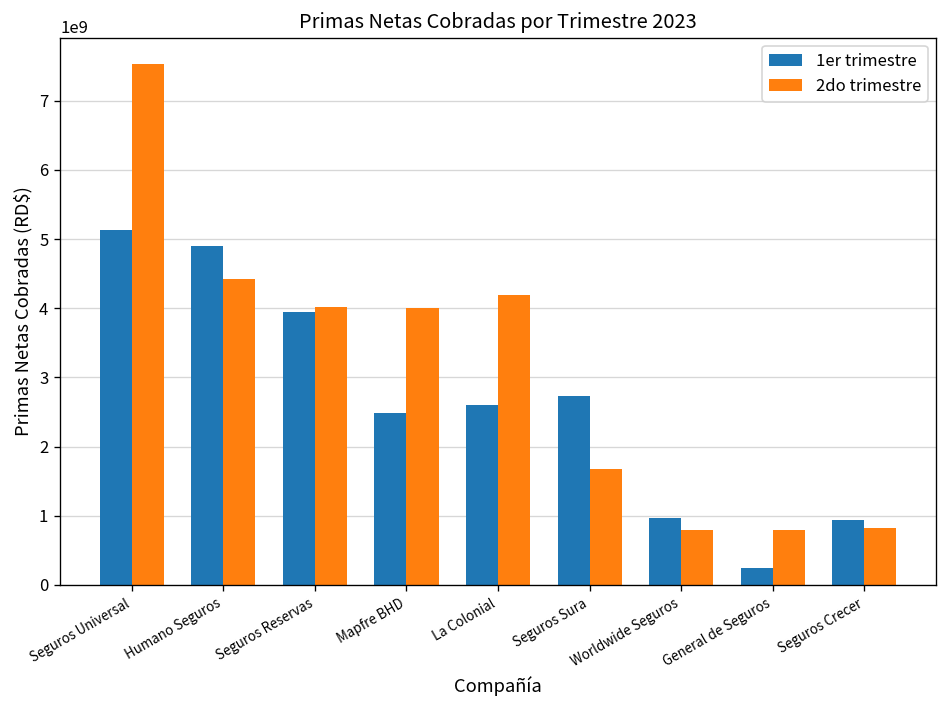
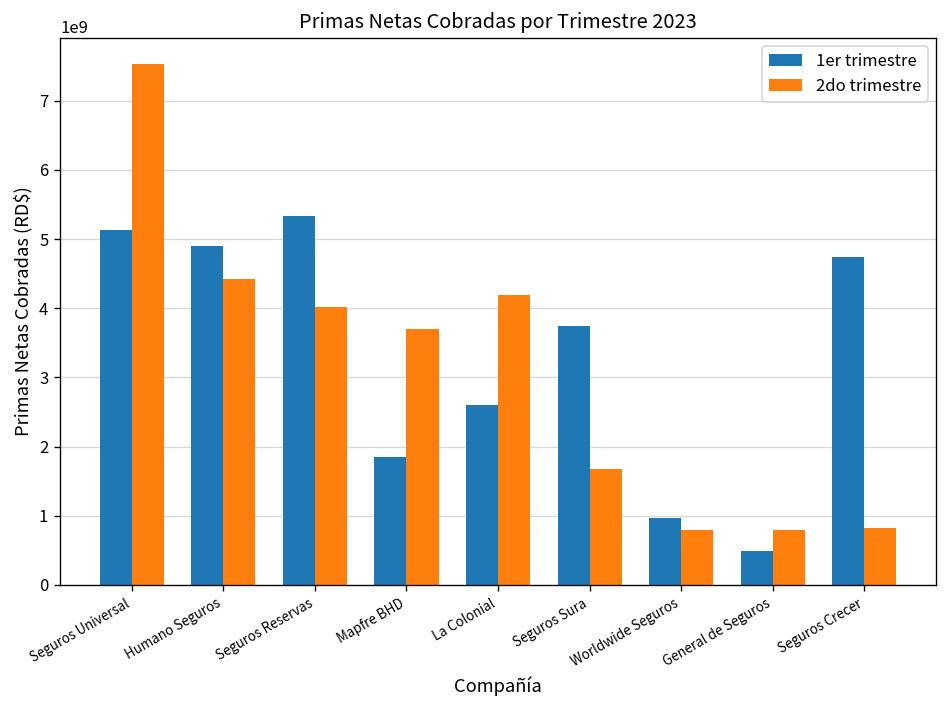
  {
    "1er trimestre": {
      "Seguros Universal": 5100000000,
      "Humano Seguros": 4900000000,
-     "Seguros Reservas": 3900000000,
-     "Mapfre BHD": 2500000000,
+     "Seguros Reservas": 5300000000,
+     "Mapfre BHD": 1900000000,
      "La Colonial": 2600000000,
-     "Seguros Sura": 2700000000,
+     "Seguros Sura": 3700000000,
      "Worldwide Seguros": 1000000000,
-     "General de Seguros": 200000000,
-     "Seguros Crecer": 900000000
+     "General de Seguros": 500000000,
+     "Seguros Crecer": 4700000000
    },
    "2do trimestre": {
      "Seguros Universal": 7500000000,
      "Humano Seguros": 4400000000,
      "Seguros Reservas": 4000000000,
-     "Mapfre BHD": 4000000000,
+     "Mapfre BHD": 3700000000,
      "La Colonial": 4200000000,
      "Seguros Sura": 1700000000,
      "Worldwide Seguros": 800000000,
      "General de Seguros": 800000000,
      "Seguros Crecer": 800000000
    }
  }
